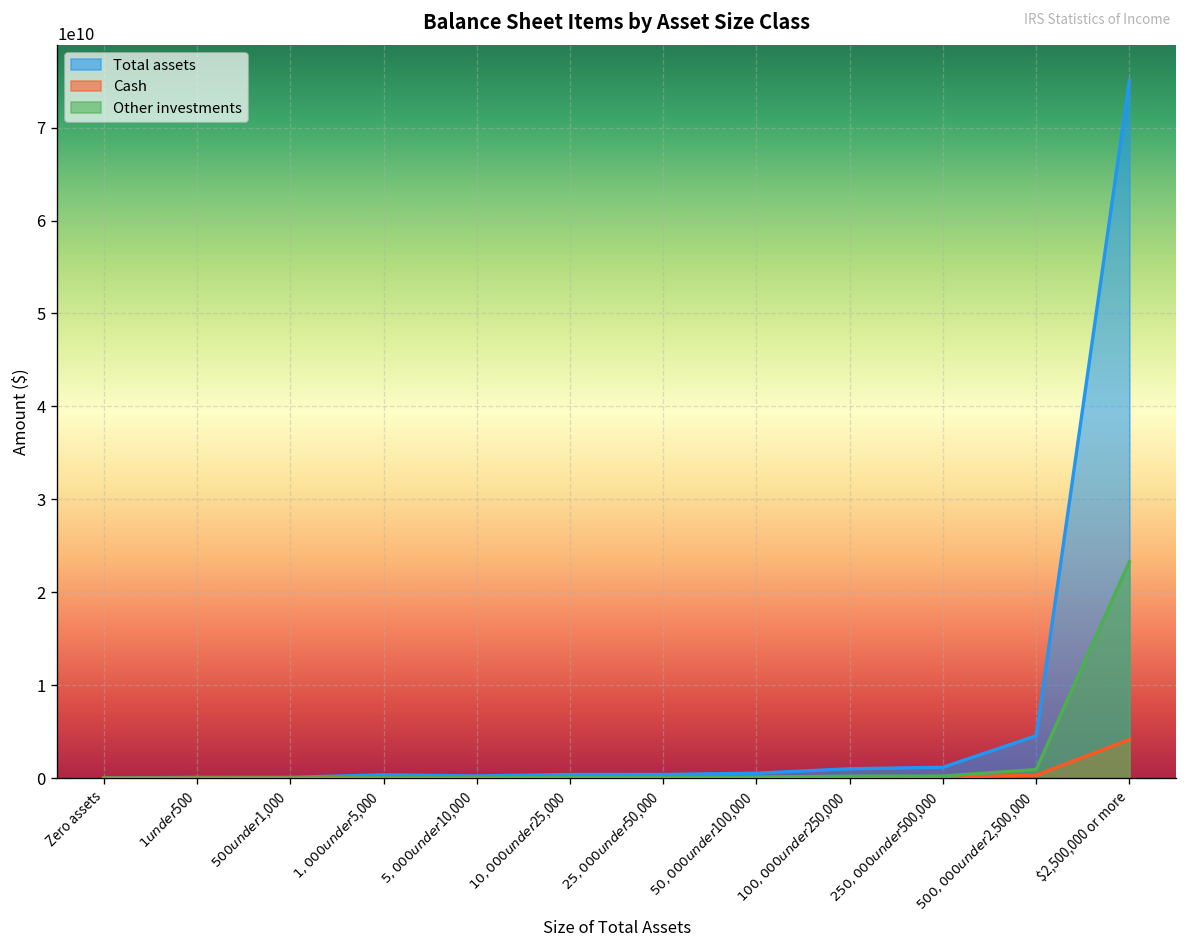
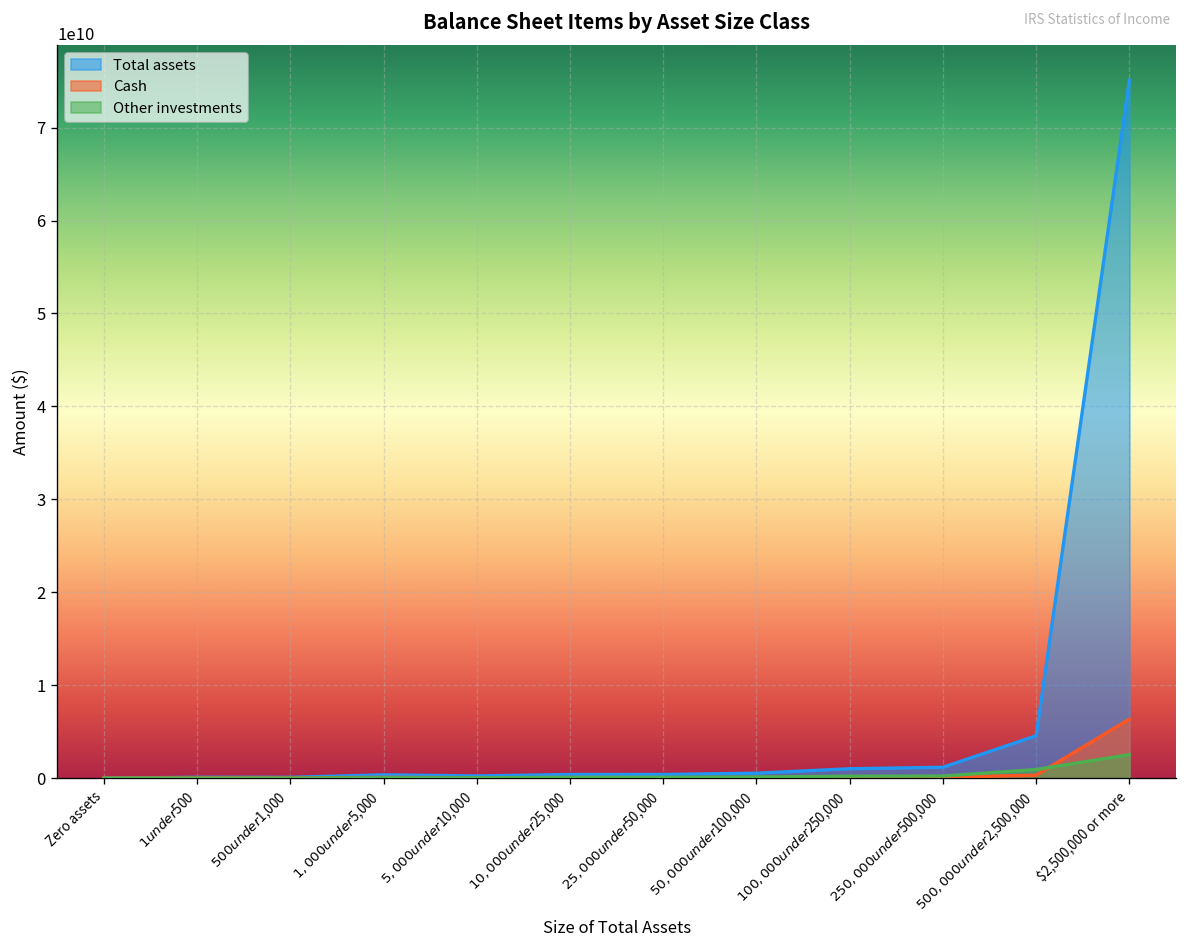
  {
    "Total assets": {
      "$2,500,000 or more": 75000000000
    },
    "Cash": {
-     "$2,500,000 or more": 4000000000
+     "$2,500,000 or more": 6000000000
    },
    "Other investments": {
-     "$2,500,000 or more": 23000000000
+     "$2,500,000 or more": 3000000000
    }
  }
